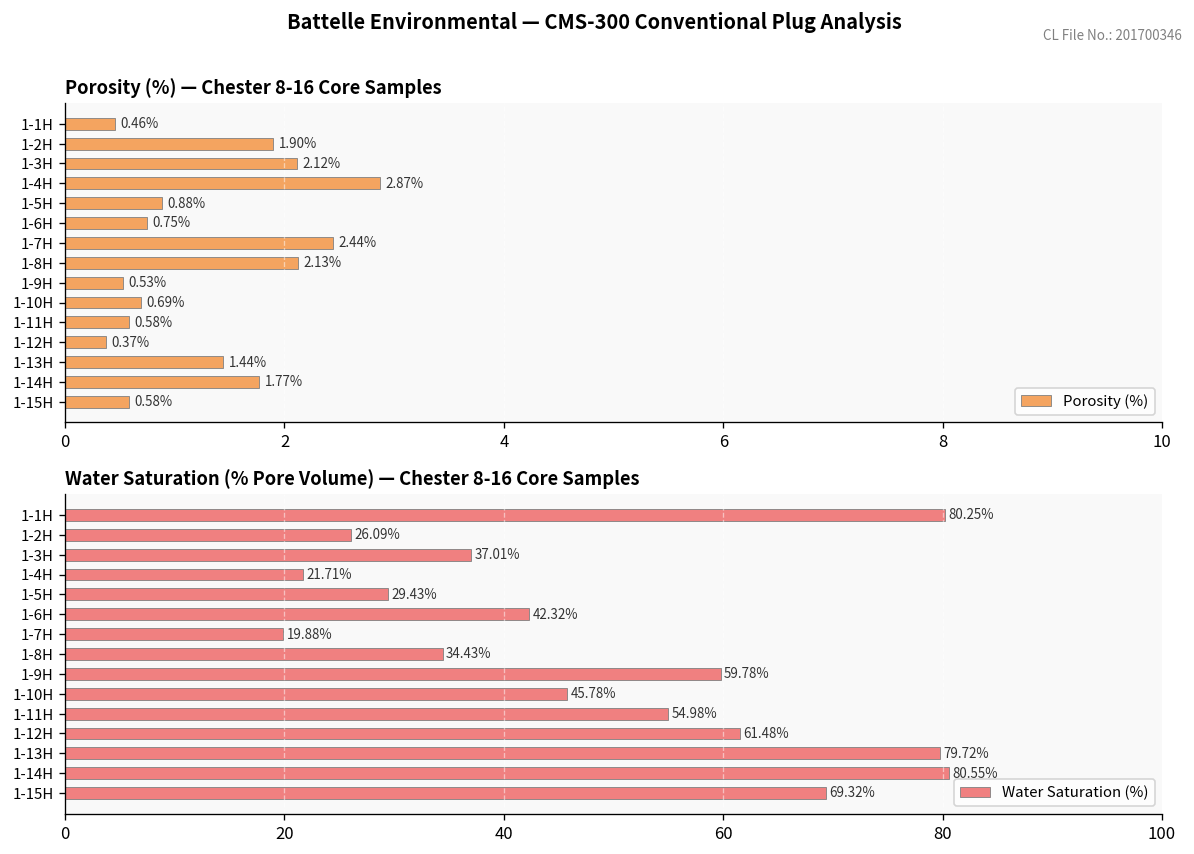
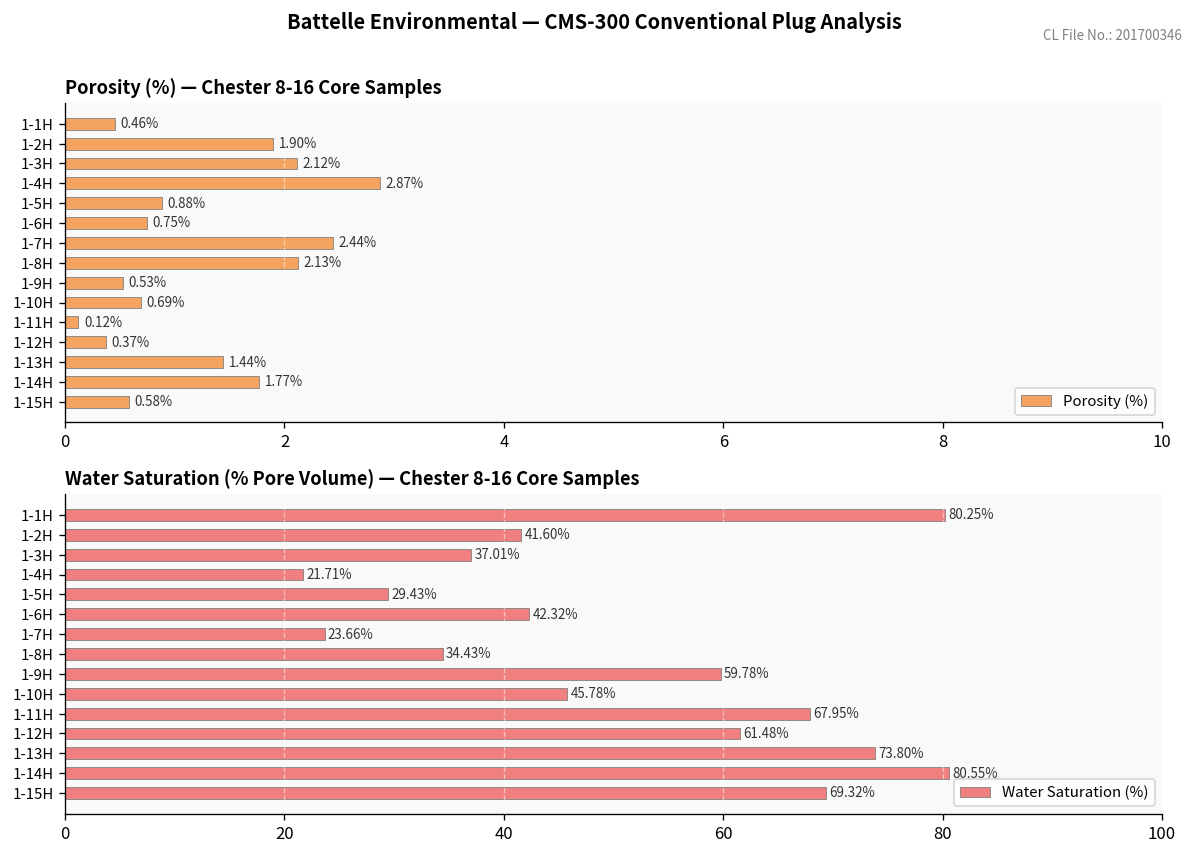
  {
    "Porosity (%) — Chester 8-16 Core Samples": {
      "1-1H": "0.46%",
      "1-2H": "1.90%",
      "1-3H": "2.12%",
      "1-4H": "2.87%",
      "1-5H": "0.88%",
      "1-6H": "0.75%",
      "1-7H": "2.44%",
      "1-8H": "2.13%",
      "1-9H": "0.53%",
      "1-10H": "0.69%",
-     "1-11H": "0.58%",
+     "1-11H": "0.12%",
      "1-12H": "0.37%",
      "1-13H": "1.44%",
      "1-14H": "1.77%",
      "1-15H": "0.58%"
    },
    "Water Saturation (% Pore Volume) — Chester 8-16 Core Samples": {
      "1-1H": "80.25%",
-     "1-2H": "26.09%",
+     "1-2H": "41.60%",
      "1-3H": "37.01%",
      "1-4H": "21.71%",
      "1-5H": "29.43%",
      "1-6H": "42.32%",
-     "1-7H": "19.88%",
+     "1-7H": "23.66%",
      "1-8H": "34.43%",
      "1-9H": "59.78%",
      "1-10H": "45.78%",
-     "1-11H": "54.98%",
+     "1-11H": "67.95%",
      "1-12H": "61.48%",
-     "1-13H": "79.72%",
+     "1-13H": "73.80%",
      "1-15H": "69.32%"
    }
  }
